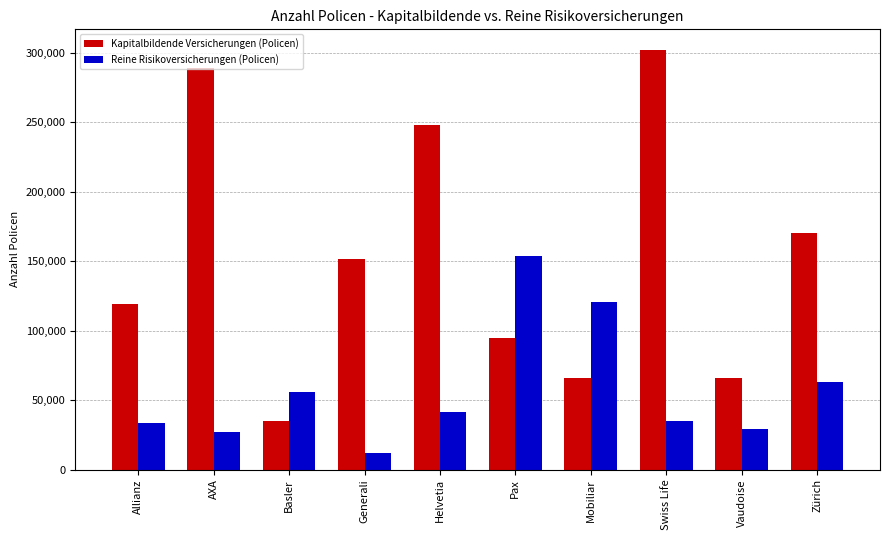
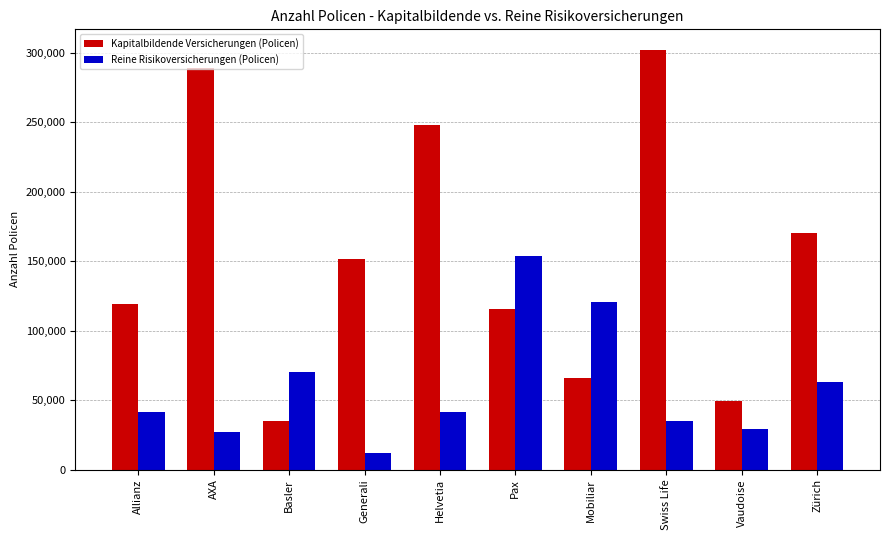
  {
    "Kapitalbildende Versicherungen (Policen)": {
      "Allianz": "119,000",
      "Basler": "35,000",
      "Generali": "152,000",
      "Helvetia": "248,000",
-     "Pax": "95,000",
+     "Pax": "115,000",
      "Mobiliar": "66,000",
      "Swiss Life": "302,000",
-     "Vaudoise": "66,000",
+     "Vaudoise": "49,000",
      "Zürich": "170,000"
    },
    "Reine Risikoversicherungen (Policen)": {
-     "Allianz": "33,000",
+     "Allianz": "41,000",
      "AXA": "27,000",
-     "Basler": "56,000",
+     "Basler": "70,000",
      "Generali": "12,000",
      "Helvetia": "42,000",
      "Pax": "154,000",
      "Mobiliar": "121,000",
      "Swiss Life": "35,000",
      "Vaudoise": "29,000",
      "Zürich": "63,000"
    }
  }
